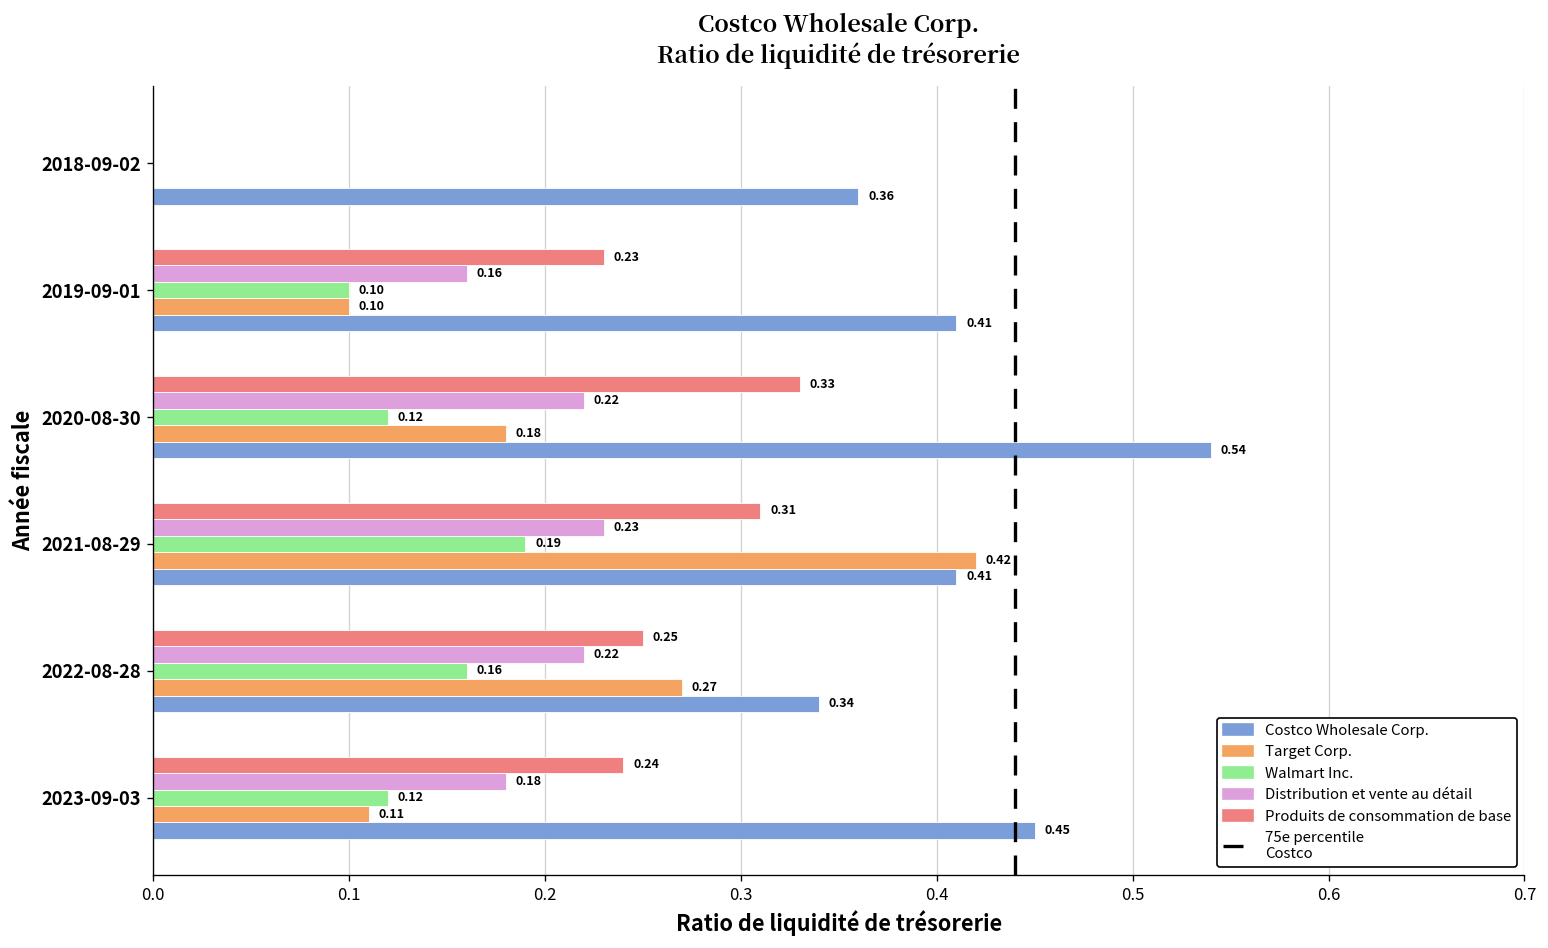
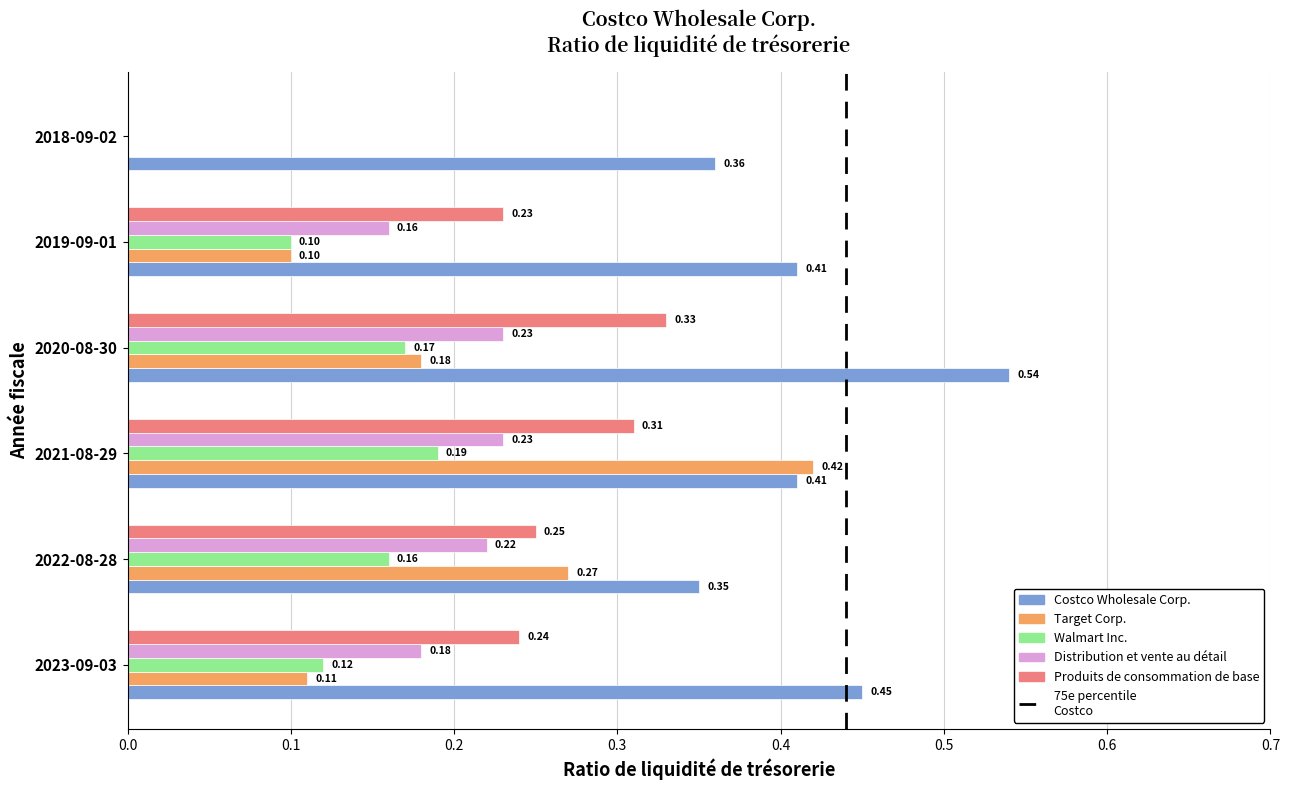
  {
    "Costco Wholesale Corp.": {
      "2018-09-02": 0.36,
      "2019-09-01": 0.41,
      "2020-08-30": 0.54,
      "2021-08-29": 0.41,
-     "2022-08-28": 0.34,
+     "2022-08-28": 0.35,
      "2023-09-03": 0.45
    },
    "Walmart Inc.": {
      "2019-09-01": 0.10,
-     "2020-08-30": 0.12,
+     "2020-08-30": 0.17,
      "2021-08-29": 0.19,
      "2022-08-28": 0.16,
      "2023-09-03": 0.12
    },
    "Distribution et vente au détail": {
      "2019-09-01": 0.16,
-     "2020-08-30": 0.22,
+     "2020-08-30": 0.23,
      "2021-08-29": 0.23,
      "2022-08-28": 0.22,
      "2023-09-03": 0.18
    }
  }
